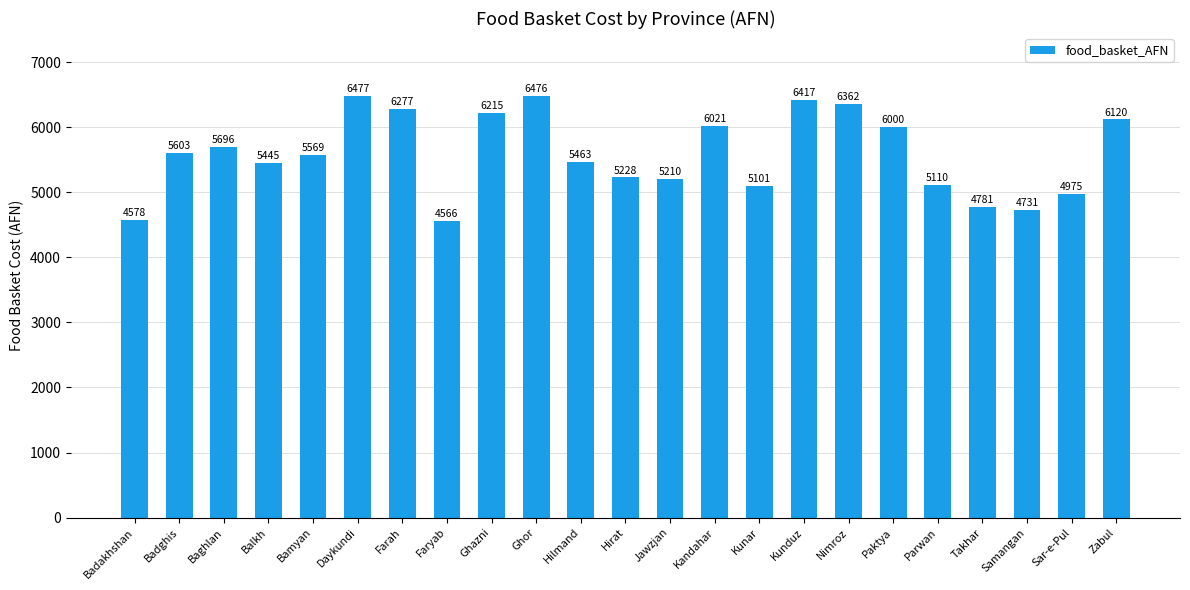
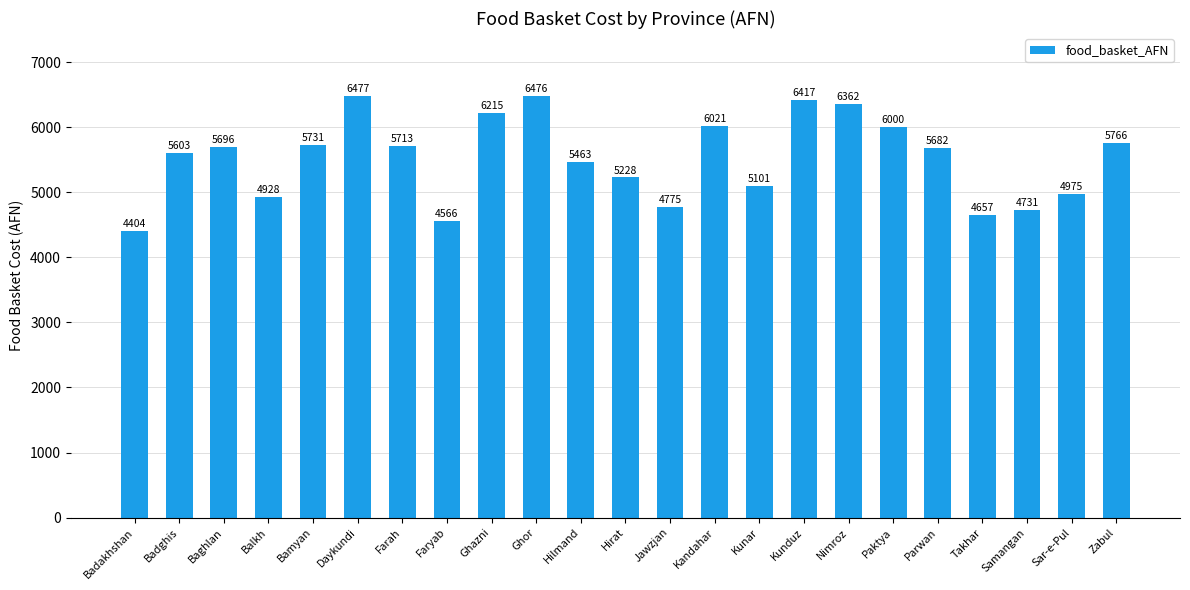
  {
-   "Badakhshan": 4578,
+   "Badakhshan": 4404,
    "Badghis": 5603,
    "Baghlan": 5696,
-   "Balkh": 5445,
-   "Bamyan": 5569,
+   "Balkh": 4928,
+   "Bamyan": 5731,
    "Daykundi": 6477,
-   "Farah": 6277,
+   "Farah": 5713,
    "Faryab": 4566,
    "Ghazni": 6215,
    "Ghor": 6476,
    "Hilmand": 5463,
    "Hirat": 5228,
-   "Jawzjan": 5210,
+   "Jawzjan": 4775,
    "Kandahar": 6021,
    "Kunar": 5101,
    "Kunduz": 6417,
    "Nimroz": 6362,
    "Paktya": 6000,
-   "Parwan": 5110,
-   "Takhar": 4781,
+   "Parwan": 5682,
+   "Takhar": 4657,
    "Samangan": 4731,
    "Sar-e-Pul": 4975,
-   "Zabul": 6120
+   "Zabul": 5766
  }
